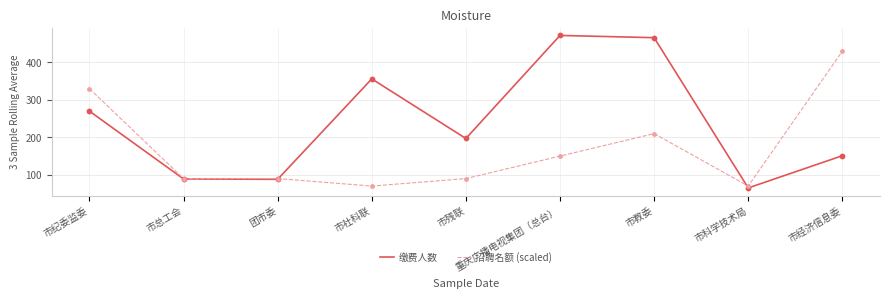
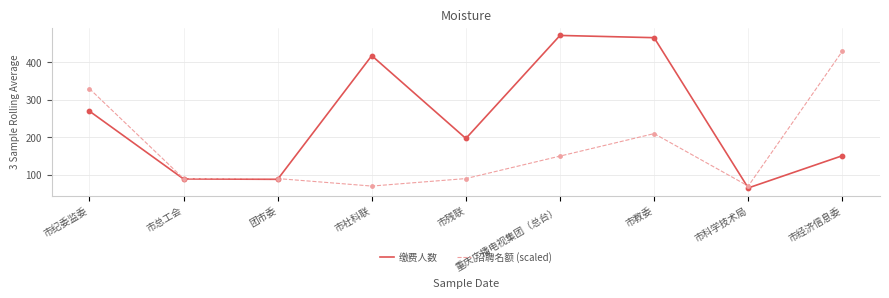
  {
    "缴费人数": {
      "市纪委监委": 270,
-     "市社科联": 360,
+     "市社科联": 420,
      "市残联": 200,
      "重庆广播电视集团（总台）": 470,
      "市教委": 470,
      "市经济信息委": 150
    },
    "招聘名额 (scaled)": {
      "市纪委监委": 330,
      "市社科联": 70,
      "市残联": 90,
      "重庆广播电视集团（总台）": 150,
      "市教委": 210,
      "市经济信息委": 430
    }
  }
